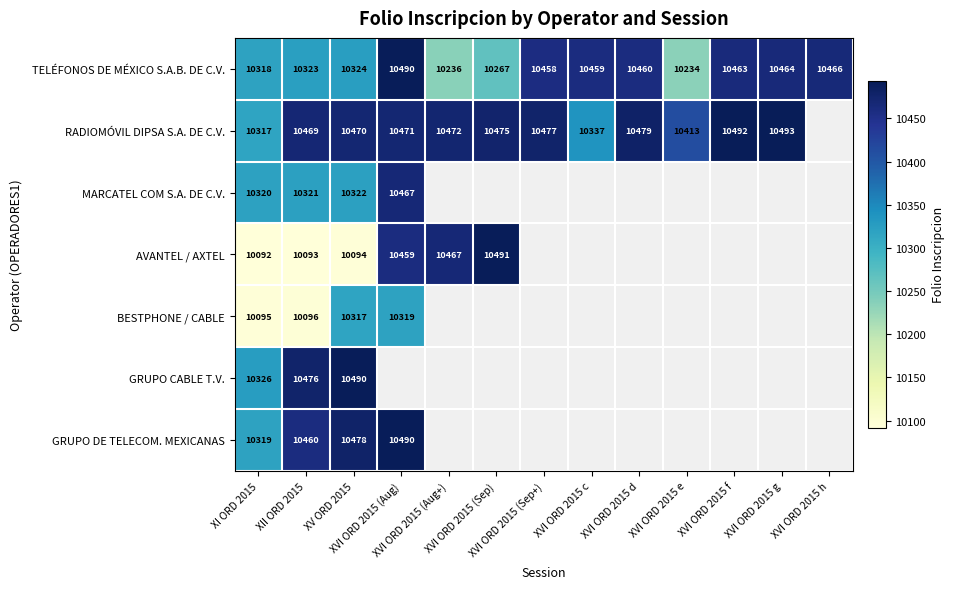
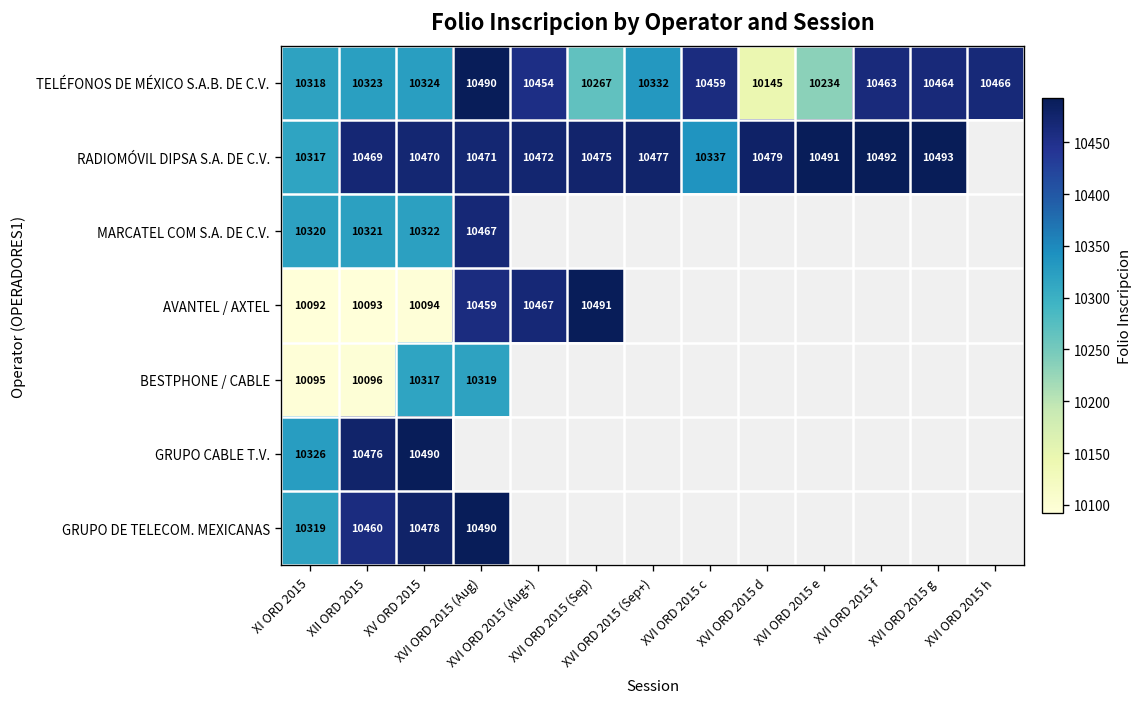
  {
    "TELÉFONOS DE MÉXICO S.A.B. DE C.V.": {
      "XI ORD 2015": 10318,
      "XII ORD 2015": 10323,
      "XV ORD 2015": 10324,
      "XVI ORD 2015 (Aug)": 10490,
-     "XVI ORD 2015 (Aug+)": 10236,
+     "XVI ORD 2015 (Aug+)": 10454,
      "XVI ORD 2015 (Sep)": 10267,
-     "XVI ORD 2015 (Sep+)": 10458,
+     "XVI ORD 2015 (Sep+)": 10332,
      "XVI ORD 2015 c": 10459,
-     "XVI ORD 2015 d": 10460,
+     "XVI ORD 2015 d": 10145,
      "XVI ORD 2015 e": 10234,
      "XVI ORD 2015 f": 10463,
      "XVI ORD 2015 g": 10464,
      "XVI ORD 2015 h": 10466
    },
    "RADIOMÓVIL DIPSA S.A. DE C.V.": {
      "XI ORD 2015": 10317,
      "XII ORD 2015": 10469,
      "XV ORD 2015": 10470,
      "XVI ORD 2015 (Aug)": 10471,
      "XVI ORD 2015 (Aug+)": 10472,
      "XVI ORD 2015 (Sep)": 10475,
      "XVI ORD 2015 (Sep+)": 10477,
      "XVI ORD 2015 c": 10337,
      "XVI ORD 2015 d": 10479,
-     "XVI ORD 2015 e": 10413,
+     "XVI ORD 2015 e": 10491,
      "XVI ORD 2015 f": 10492,
      "XVI ORD 2015 g": 10493
    },
    "MARCATEL COM S.A. DE C.V.": {
      "XI ORD 2015": 10320,
      "XII ORD 2015": 10321,
      "XV ORD 2015": 10322,
      "XVI ORD 2015 (Aug)": 10467
    },
    "AVANTEL / AXTEL": {
      "XI ORD 2015": 10092,
      "XII ORD 2015": 10093,
      "XV ORD 2015": 10094,
      "XVI ORD 2015 (Aug)": 10459,
      "XVI ORD 2015 (Aug+)": 10467,
      "XVI ORD 2015 (Sep)": 10491
    },
    "BESTPHONE / CABLE": {
      "XI ORD 2015": 10095,
      "XII ORD 2015": 10096,
      "XV ORD 2015": 10317,
      "XVI ORD 2015 (Aug)": 10319
    },
    "GRUPO CABLE T.V.": {
      "XI ORD 2015": 10326,
      "XII ORD 2015": 10476,
      "XV ORD 2015": 10490
    },
    "GRUPO DE TELECOM. MEXICANAS": {
      "XI ORD 2015": 10319,
      "XII ORD 2015": 10460,
      "XV ORD 2015": 10478,
      "XVI ORD 2015 (Aug)": 10490
    }
  }
